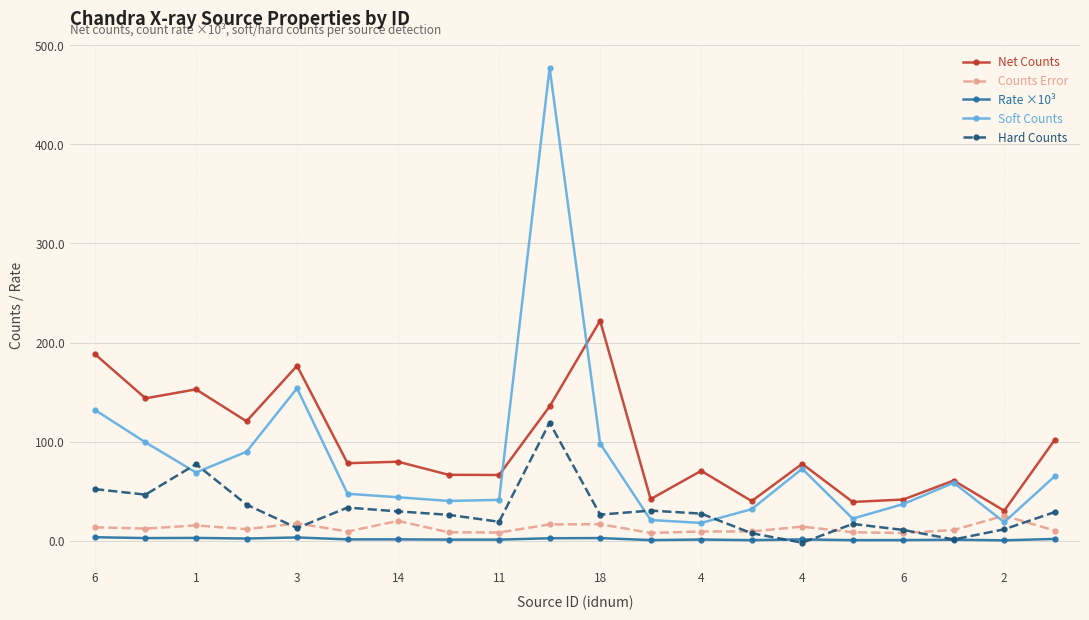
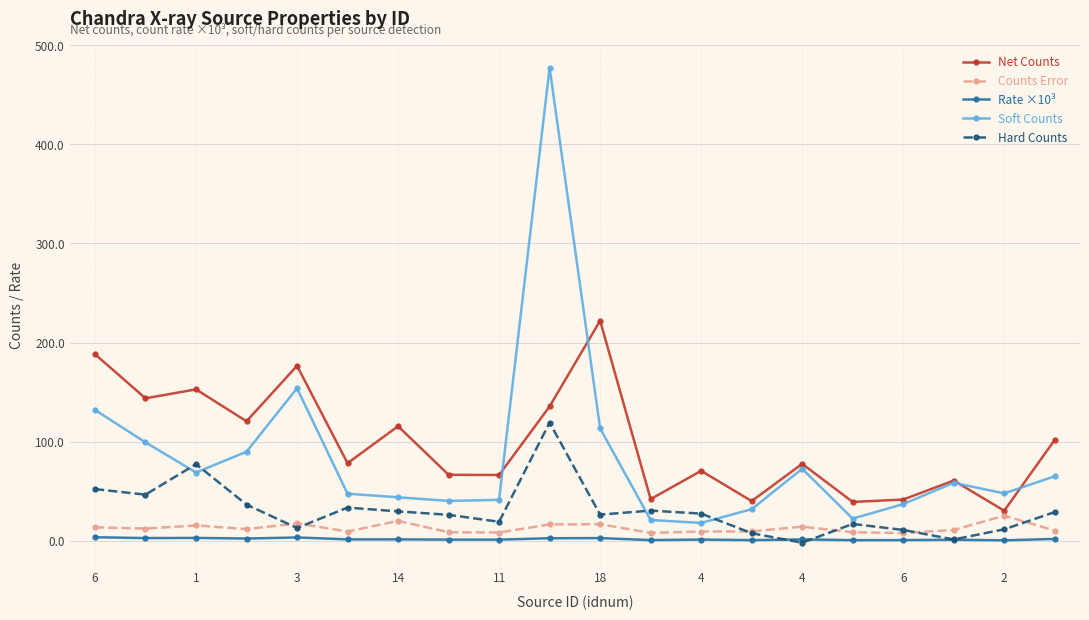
  {
    "Net Counts": {
-     "14": 80,
+     "14": 120,
      "18": 220,
      "2": 30
    },
    "Counts Error": {
      "14": 20,
      "18": 20,
      "2": 30
    },
    "Soft Counts": {
      "14": 40,
-     "18": 100,
-     "2": 20
+     "18": 110,
+     "2": 50
    }
  }
